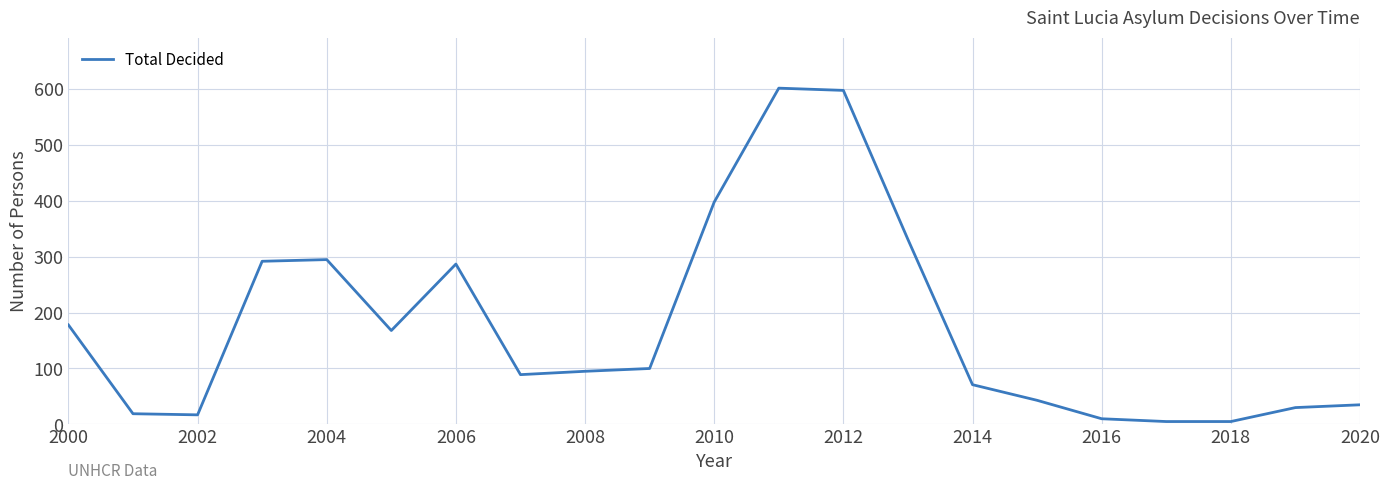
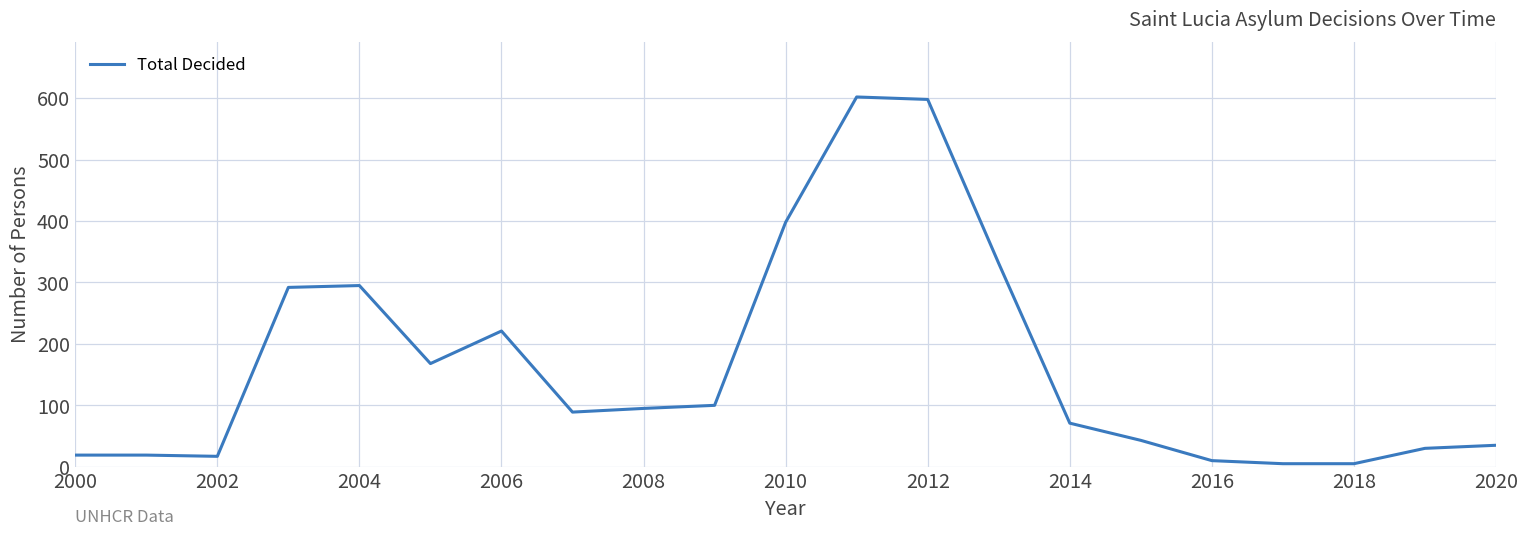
  {
-   "2000": 180,
+   "2000": 20,
    "2002": 20,
    "2004": 300,
-   "2006": 290,
+   "2006": 220,
    "2008": 100,
    "2010": 400,
    "2012": 600,
    "2014": 70,
    "2016": 10,
    "2018": 10,
    "2020": 40
  }
